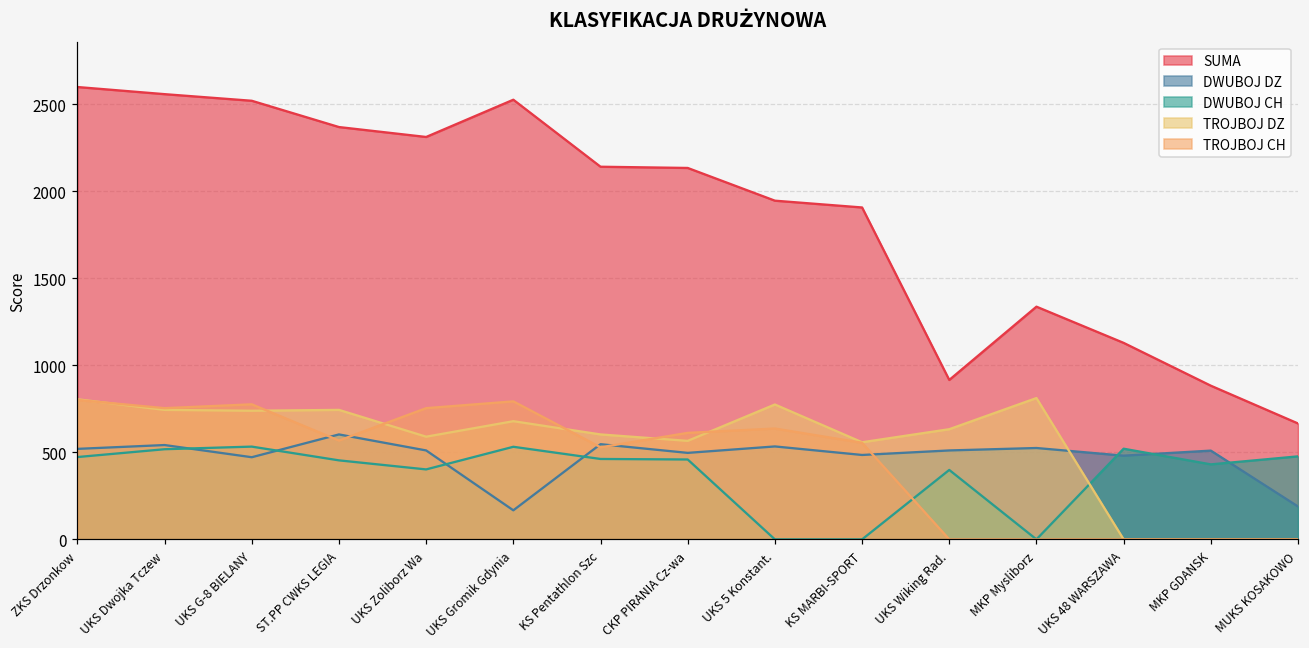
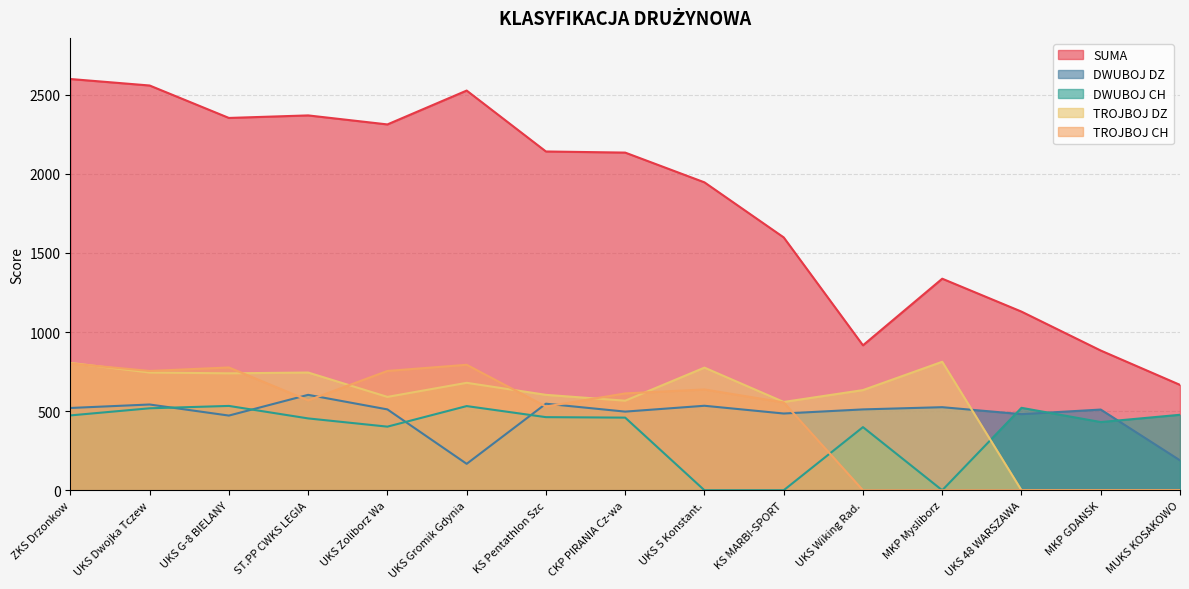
  {
    "SUMA": {
      "ZKS Drzonkow": 2600,
      "UKS Dwojka Tczew": 2560,
-     "UKS G-8 BIELANY": 2520,
+     "UKS G-8 BIELANY": 2350,
      "ST.PP CWKS LEGIA": 2370,
      "UKS Zoliborz Wa": 2310,
      "UKS Gromik Gdynia": 2530,
      "KS Pentathlon Szc": 2140,
      "CKP PIRANIA Cz-wa": 2130,
      "UKS 5 Konstant.": 1950,
-     "KS MARBI-SPORT": 1910,
+     "KS MARBI-SPORT": 1600,
      "UKS Wiking Rad.": 920,
      "MKP Mysliborz": 1340,
      "UKS 48 WARSZAWA": 1130,
      "MKP GDANSK": 880,
      "MUKS KOSAKOWO": 670
    }
  }
